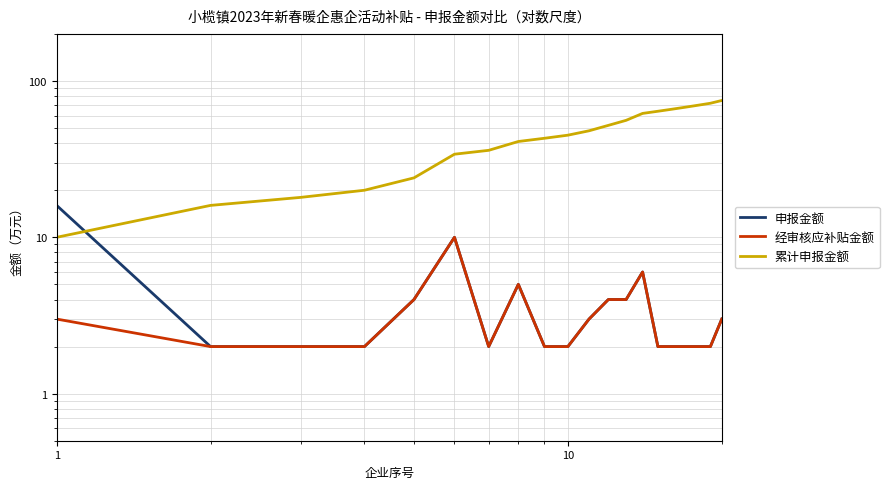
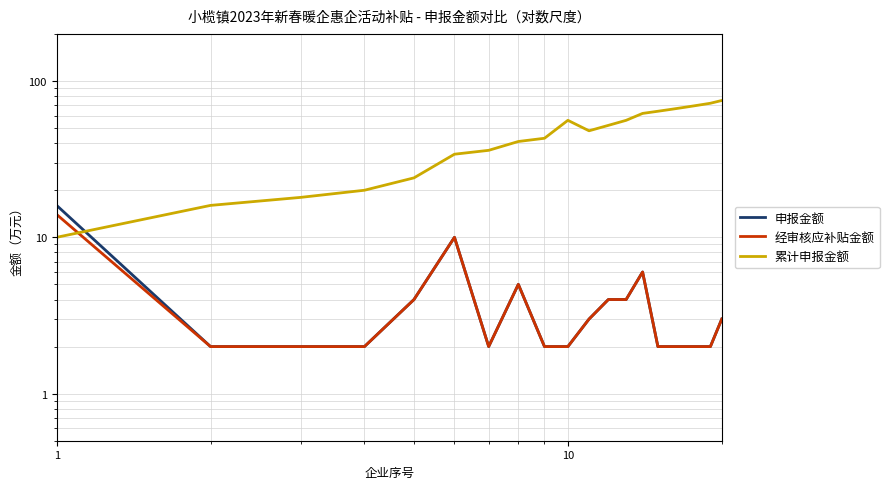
  {
    "申报金额": {
      "1": 16
    },
    "经审核应补贴金额": {
-     "1": 3
+     "1": 14
    },
    "累计申报金额": {
      "1": 10,
-     "10": 45
+     "10": 56
    }
  }
